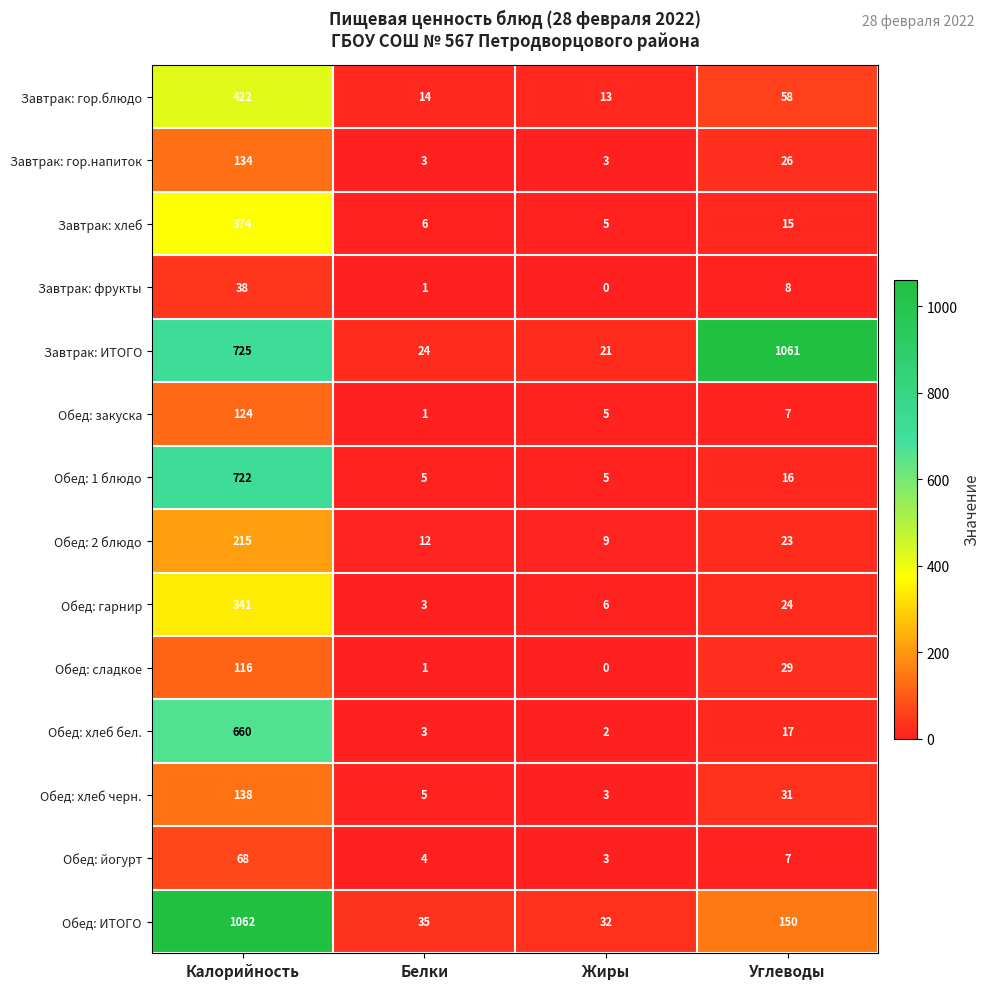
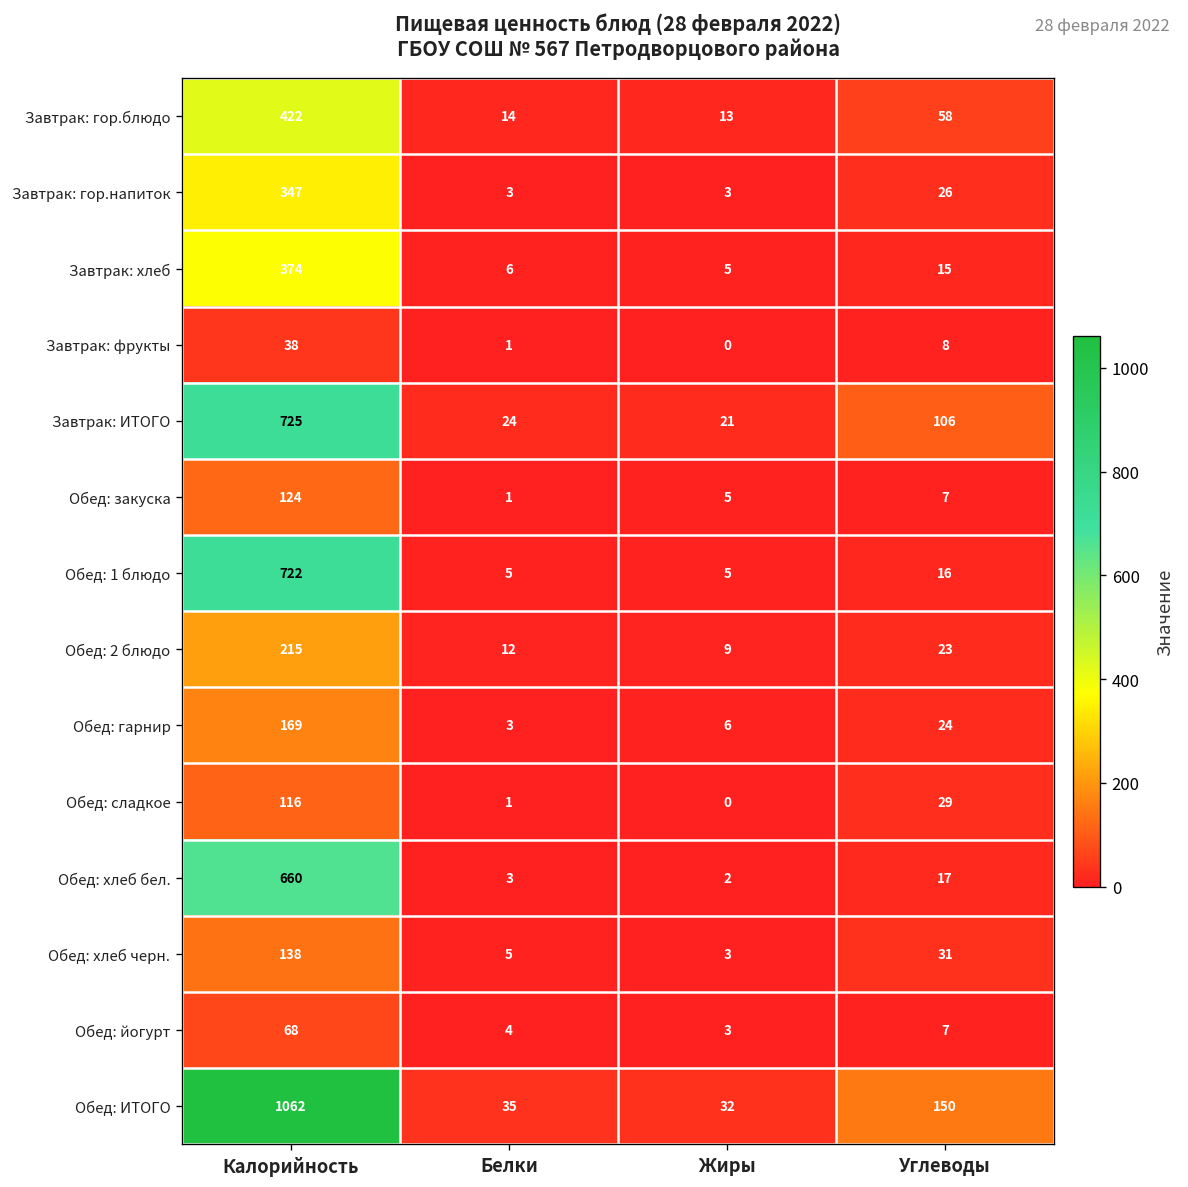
  {
    "Завтрак: гор.блюдо": {
      "Калорийность": 422,
      "Белки": 14,
      "Жиры": 13,
      "Углеводы": 58
    },
    "Завтрак: гор.напиток": {
-     "Калорийность": 134,
+     "Калорийность": 347,
      "Белки": 3,
      "Жиры": 3,
      "Углеводы": 26
    },
    "Завтрак: хлеб": {
      "Калорийность": 374,
      "Белки": 6,
      "Жиры": 5,
      "Углеводы": 15
    },
    "Завтрак: фрукты": {
      "Калорийность": 38,
      "Белки": 1,
      "Жиры": 0,
      "Углеводы": 8
    },
    "Завтрак: ИТОГО": {
      "Калорийность": 725,
      "Белки": 24,
      "Жиры": 21,
-     "Углеводы": 1061
+     "Углеводы": 106
    },
    "Обед: закуска": {
      "Калорийность": 124,
      "Белки": 1,
      "Жиры": 5,
      "Углеводы": 7
    },
    "Обед: 1 блюдо": {
      "Калорийность": 722,
      "Белки": 5,
      "Жиры": 5,
      "Углеводы": 16
    },
    "Обед: 2 блюдо": {
      "Калорийность": 215,
      "Белки": 12,
      "Жиры": 9,
      "Углеводы": 23
    },
    "Обед: гарнир": {
-     "Калорийность": 341,
+     "Калорийность": 169,
      "Белки": 3,
      "Жиры": 6,
      "Углеводы": 24
    },
    "Обед: сладкое": {
      "Калорийность": 116,
      "Белки": 1,
      "Жиры": 0,
      "Углеводы": 29
    },
    "Обед: хлеб бел.": {
      "Калорийность": 660,
      "Белки": 3,
      "Жиры": 2,
      "Углеводы": 17
    },
    "Обед: хлеб черн.": {
      "Калорийность": 138,
      "Белки": 5,
      "Жиры": 3,
      "Углеводы": 31
    },
    "Обед: йогурт": {
      "Калорийность": 68,
      "Белки": 4,
      "Жиры": 3,
      "Углеводы": 7
    },
    "Обед: ИТОГО": {
      "Калорийность": 1062,
      "Белки": 35,
      "Жиры": 32,
      "Углеводы": 150
    }
  }
